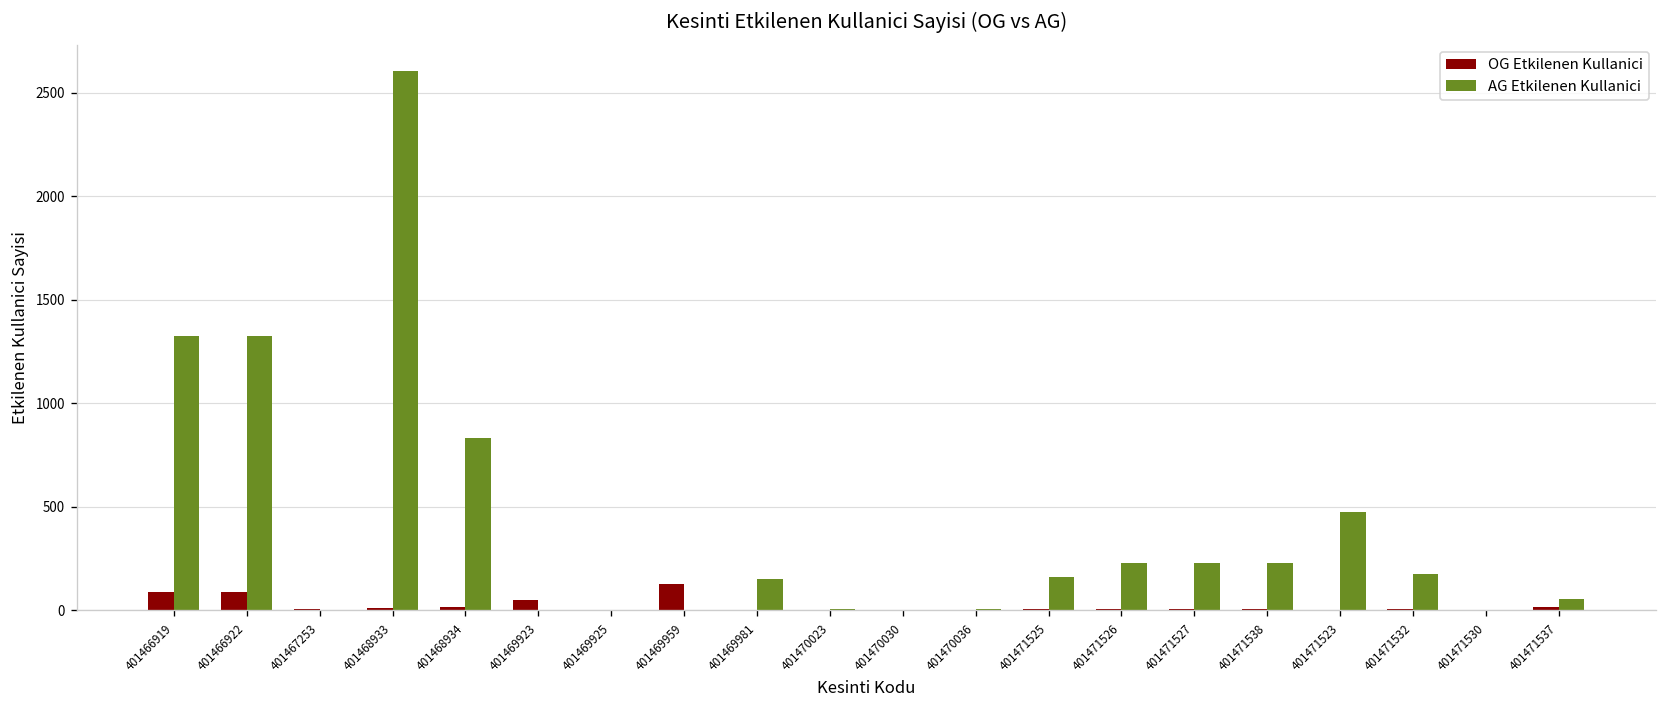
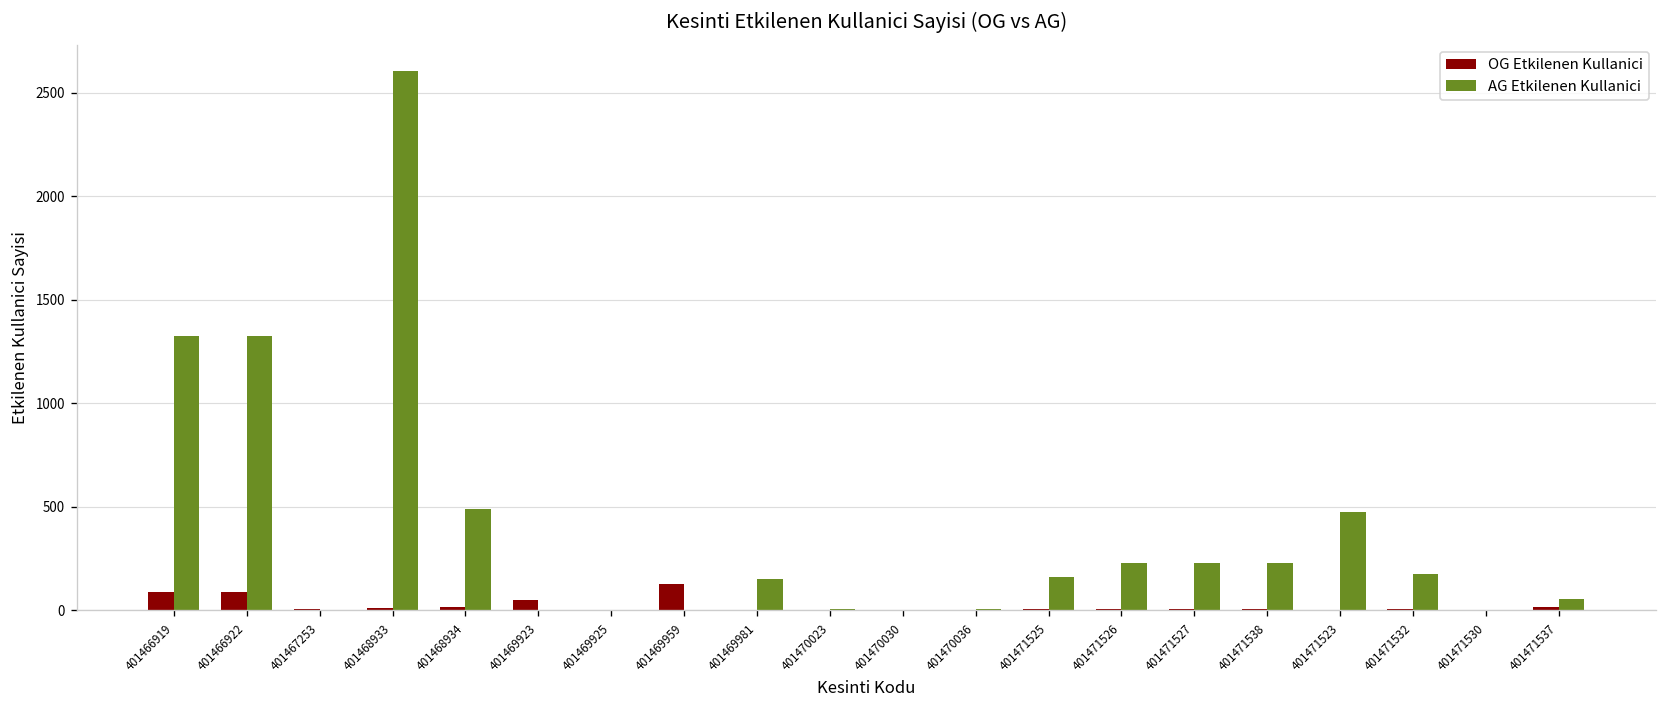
  {
    "OG Etkilenen Kullanici": {
      "401466919": 90,
      "401466922": 90,
      "401468934": 20,
      "401469923": 50,
      "401469925": 0,
      "401469959": 130,
      "401469981": 0,
      "401470023": 0,
      "401470030": 0,
      "401470036": 0,
      "401471523": 0,
      "401471530": 0,
      "401471537": 20
    },
    "AG Etkilenen Kullanici": {
      "401466919": 1330,
      "401466922": 1330,
      "401468933": 2600,
-     "401468934": 830,
+     "401468934": 490,
      "401469923": 0,
      "401469981": 150,
      "401470030": 0,
      "401471525": 160,
      "401471526": 230,
      "401471527": 230,
      "401471538": 230,
      "401471523": 480,
      "401471532": 180,
      "401471530": 0,
      "401471537": 60
    }
  }
